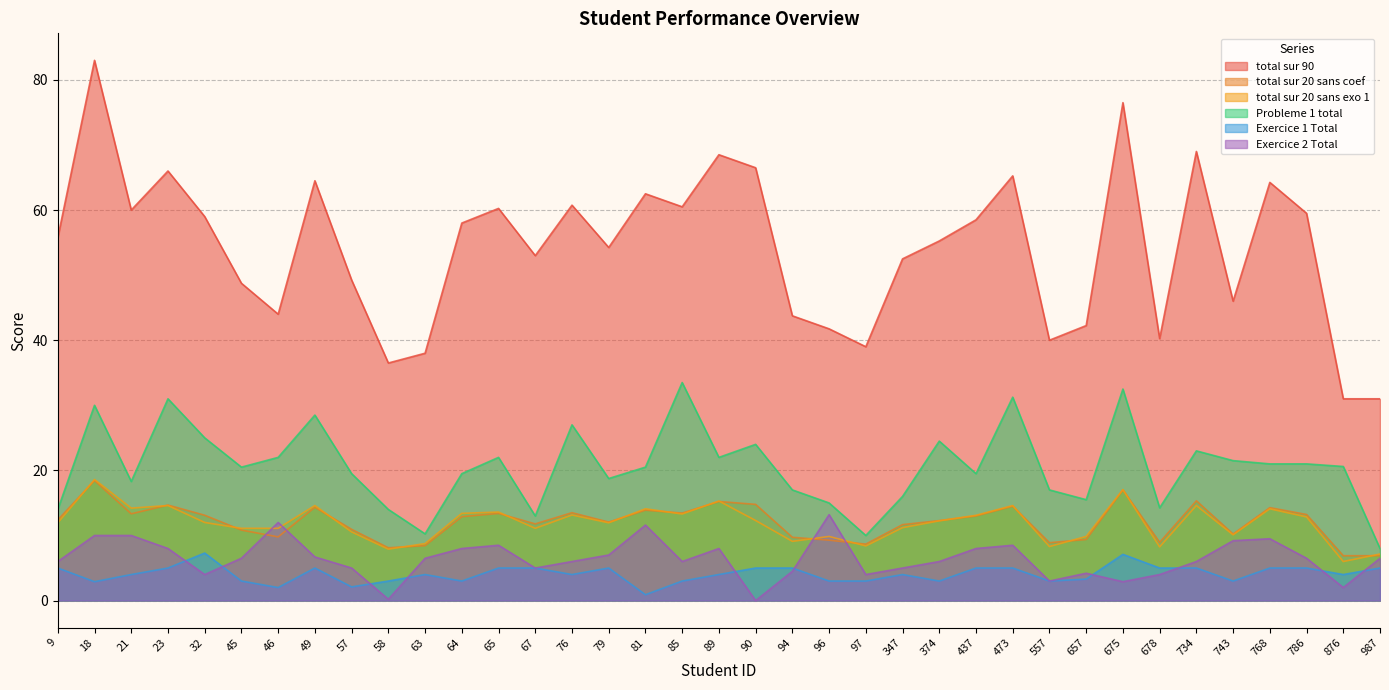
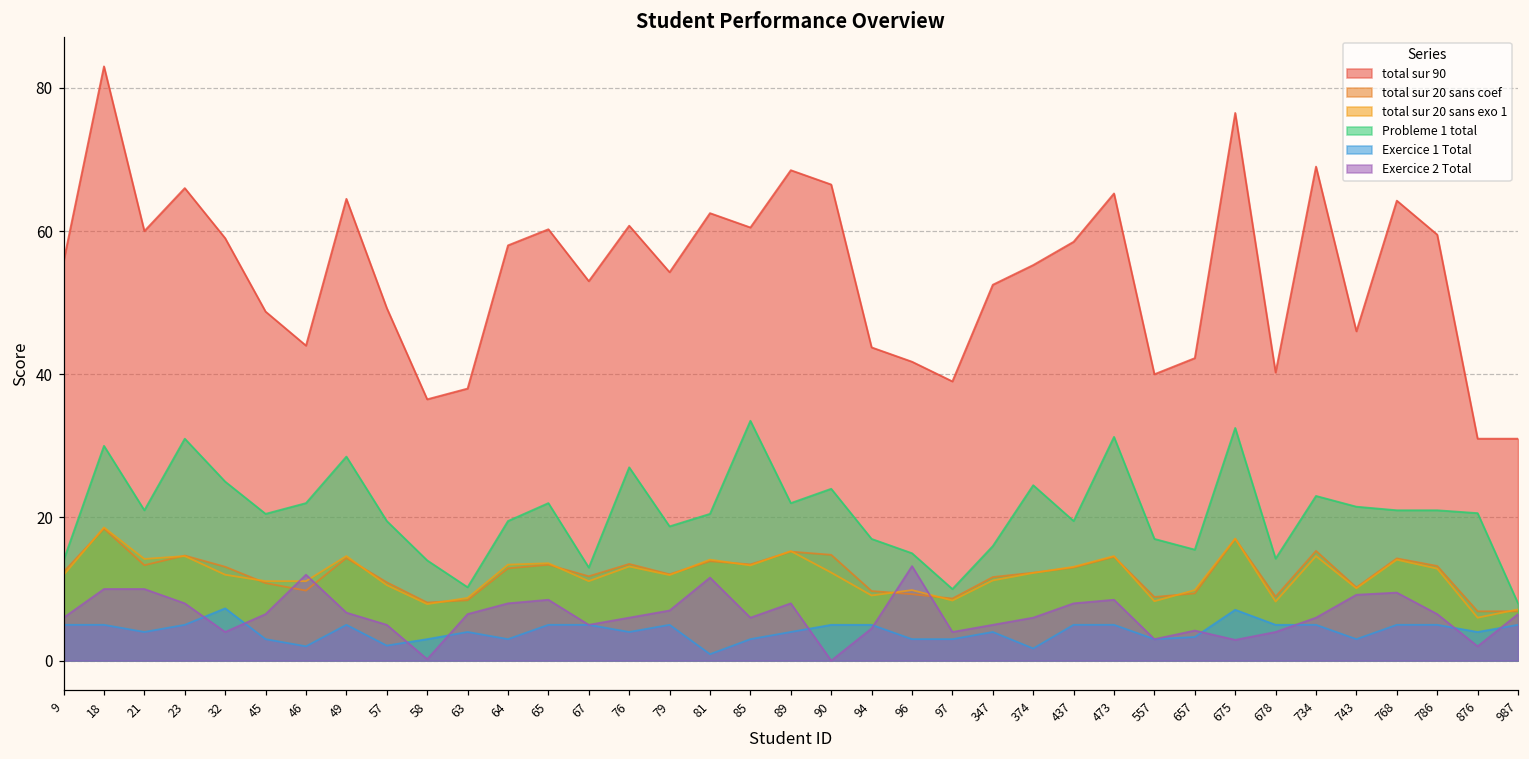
  {
    "Probleme 1 total": {
      "9": 14,
      "18": 30,
-     "21": 18,
+     "21": 21,
      "23": 31,
      "32": 25,
      "45": 21,
      "46": 22,
      "49": 29,
      "57": 20,
      "58": 14,
      "63": 10,
      "64": 20,
      "65": 22,
      "67": 13,
      "76": 27,
      "79": 19,
      "81": 21,
      "85": 34,
      "89": 22,
      "90": 24,
      "94": 17,
      "96": 15,
      "97": 10,
      "347": 16,
      "374": 25,
      "437": 20,
      "473": 31,
      "557": 17,
      "657": 16,
      "675": 33,
      "678": 14,
      "734": 23,
      "743": 22,
      "768": 21,
      "786": 21,
      "876": 21,
      "987": 8
    },
    "Exercice 1 Total": {
      "9": 5,
-     "18": 3,
+     "18": 5,
      "21": 4,
      "23": 5,
      "32": 7,
      "45": 3,
      "46": 2,
      "49": 5,
      "57": 2,
      "58": 3,
      "63": 4,
      "64": 3,
      "65": 5,
      "76": 4,
      "79": 5,
      "81": 1,
      "85": 3,
      "89": 4,
      "90": 5,
      "94": 5,
      "96": 3,
      "97": 3,
      "347": 4,
-     "374": 3,
+     "374": 2,
      "437": 5,
      "473": 5,
      "657": 3,
      "675": 7,
      "678": 5,
      "734": 5,
      "743": 3,
      "768": 5,
      "786": 5,
      "876": 4,
      "987": 5
    },
    "Exercice 2 Total": {
      "9": 6,
      "18": 10,
      "21": 10,
      "23": 8,
      "32": 4,
      "45": 7,
      "46": 12,
      "49": 7,
      "57": 5,
      "58": 0,
      "63": 7,
      "64": 8,
      "65": 9,
      "76": 6,
      "79": 7,
      "81": 12,
      "85": 6,
      "89": 8,
      "90": 0,
      "94": 5,
      "96": 13,
      "97": 4,
      "347": 5,
      "374": 6,
      "437": 8,
      "473": 9,
      "657": 4,
      "675": 3,
      "678": 4,
      "734": 6,
      "743": 9,
      "768": 10,
      "786": 7,
      "876": 2,
      "987": 7
    }
  }
